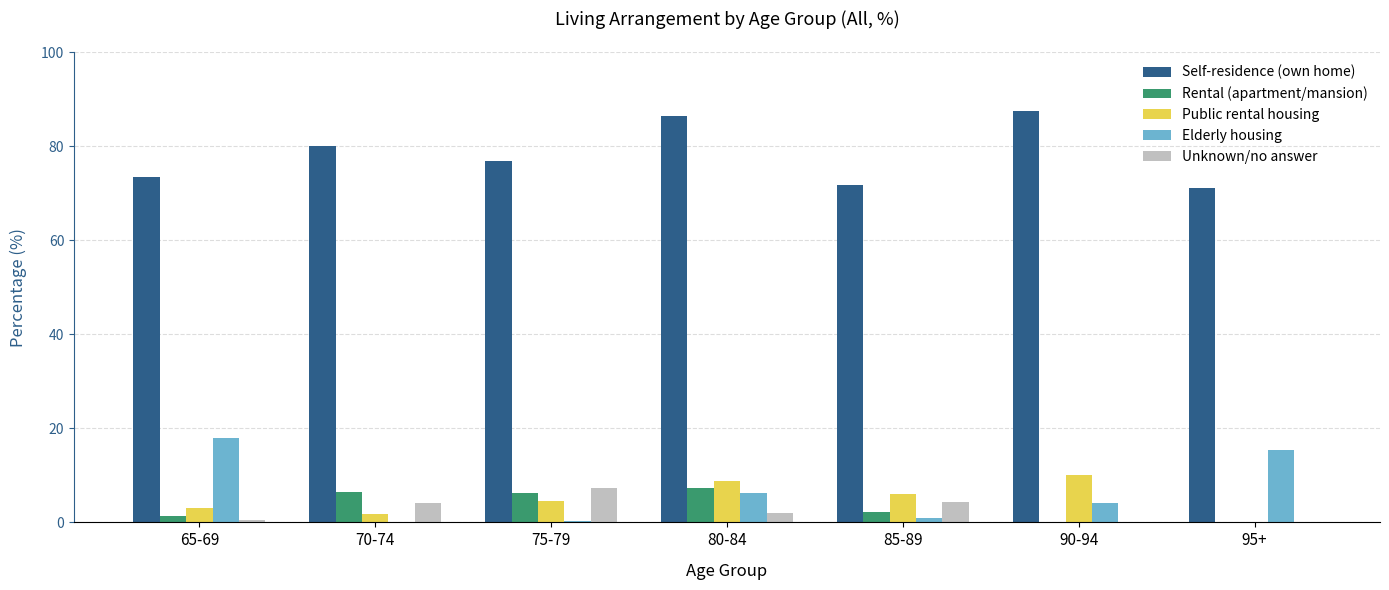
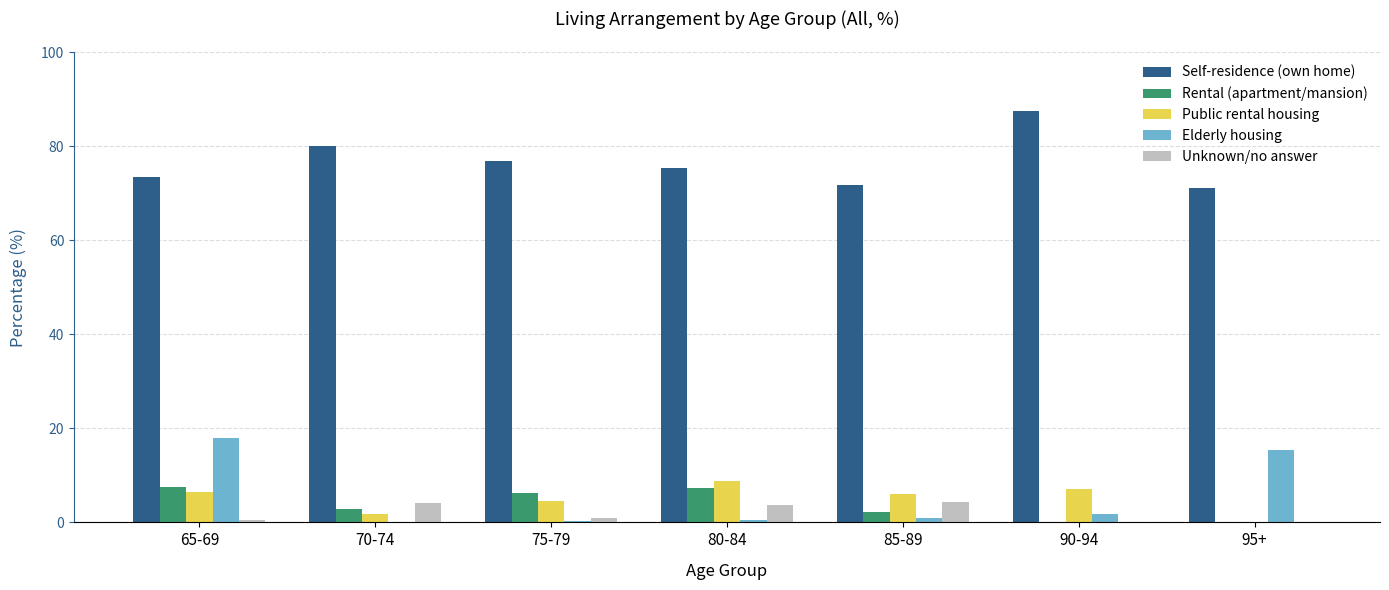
  {
    "Self-residence (own home)": {
      "65-69": 74,
      "70-74": 80,
      "75-79": 77,
-     "80-84": 87,
+     "80-84": 76,
      "85-89": 72,
      "90-94": 88,
      "95+": 71
    },
    "Rental (apartment/mansion)": {
-     "65-69": 1,
-     "70-74": 7,
+     "65-69": 8,
+     "70-74": 3,
      "75-79": 6,
      "80-84": 7,
      "85-89": 2,
      "90-94": 0,
      "95+": 0
    },
    "Public rental housing": {
-     "65-69": 3,
+     "65-69": 6,
      "70-74": 2,
      "75-79": 5,
      "80-84": 9,
      "85-89": 6,
-     "90-94": 10,
+     "90-94": 7,
      "95+": 0
    },
    "Elderly housing": {
      "65-69": 18,
-     "80-84": 6,
+     "80-84": 1,
      "85-89": 1,
-     "90-94": 4,
+     "90-94": 2,
      "95+": 15
    },
    "Unknown/no answer": {
      "70-74": 4,
-     "75-79": 7,
-     "80-84": 2,
+     "75-79": 1,
+     "80-84": 4,
      "85-89": 4,
      "90-94": 0,
      "95+": 0
    }
  }
